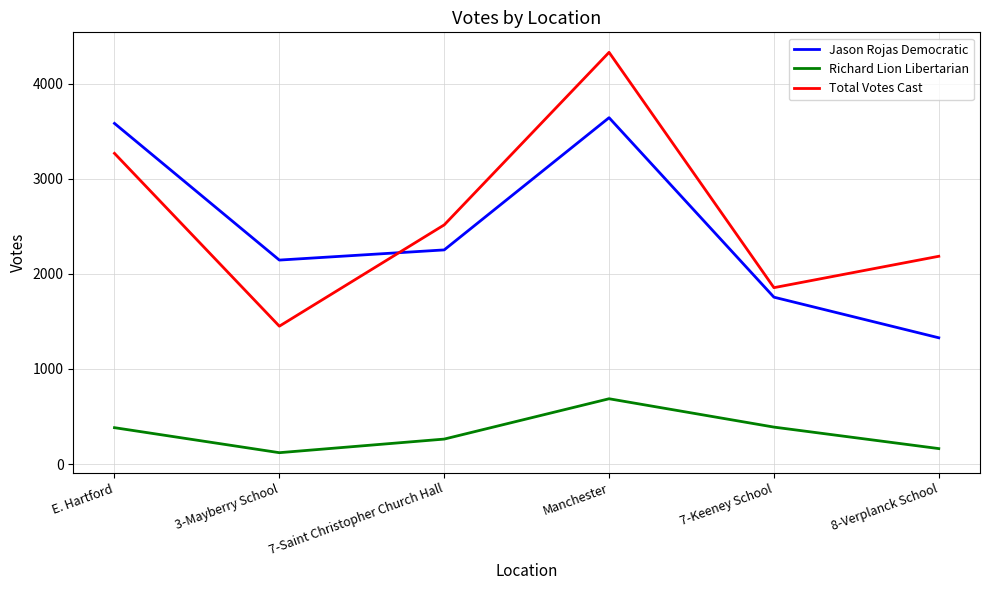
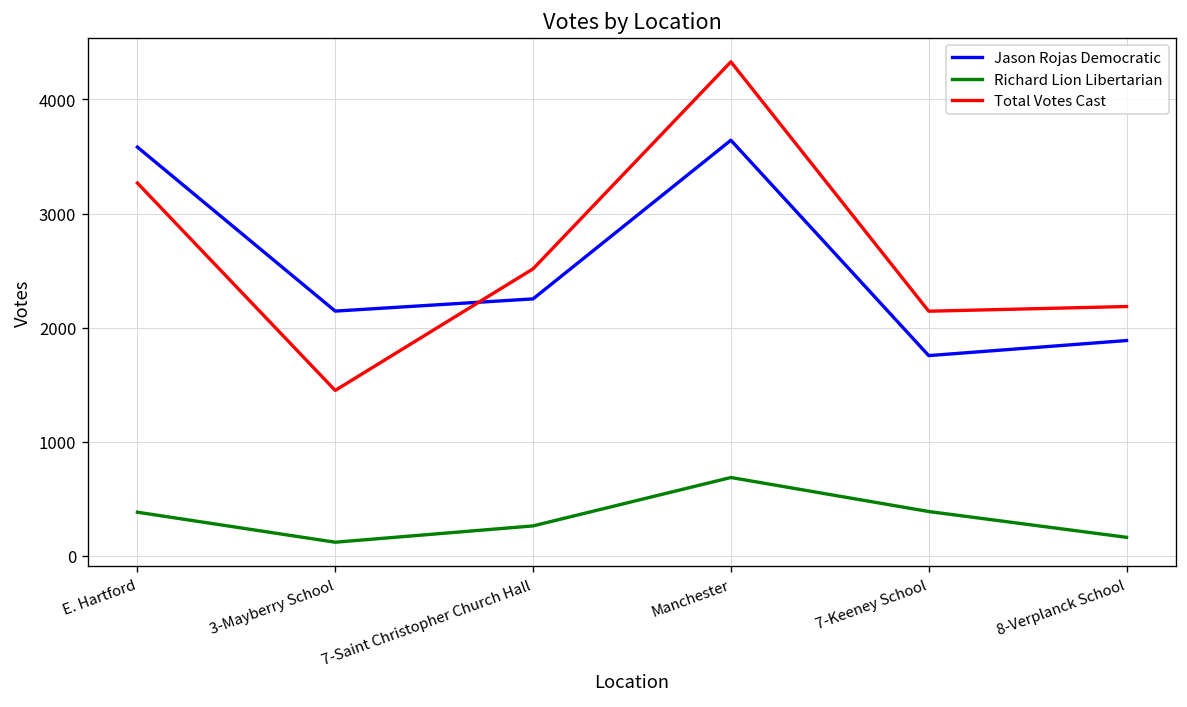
  {
    "Jason Rojas Democratic": {
      "E. Hartford": 3600,
      "3-Mayberry School": 2100,
      "7-Saint Christopher Church Hall": 2300,
      "Manchester": 3600,
      "7-Keeney School": 1800,
-     "8-Verplanck School": 1300
+     "8-Verplanck School": 1900
    },
    "Richard Lion Libertarian": {
      "E. Hartford": 400,
      "3-Mayberry School": 100,
      "7-Saint Christopher Church Hall": 300,
      "Manchester": 700,
      "7-Keeney School": 400,
      "8-Verplanck School": 200
    },
    "Total Votes Cast": {
      "E. Hartford": 3300,
      "3-Mayberry School": 1500,
      "7-Saint Christopher Church Hall": 2500,
      "Manchester": 4300,
-     "7-Keeney School": 1900,
+     "7-Keeney School": 2100,
      "8-Verplanck School": 2200
    }
  }
